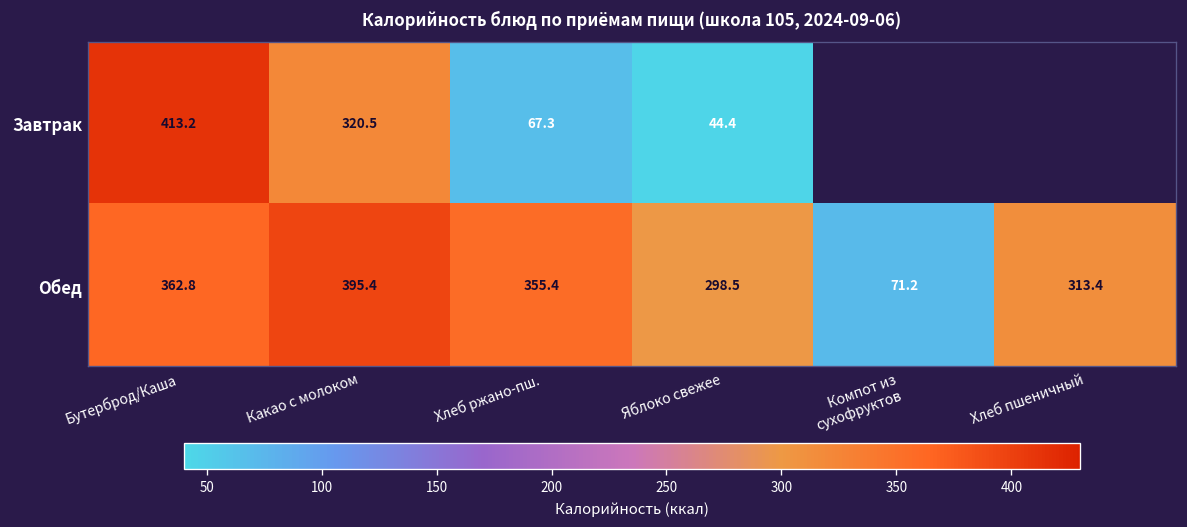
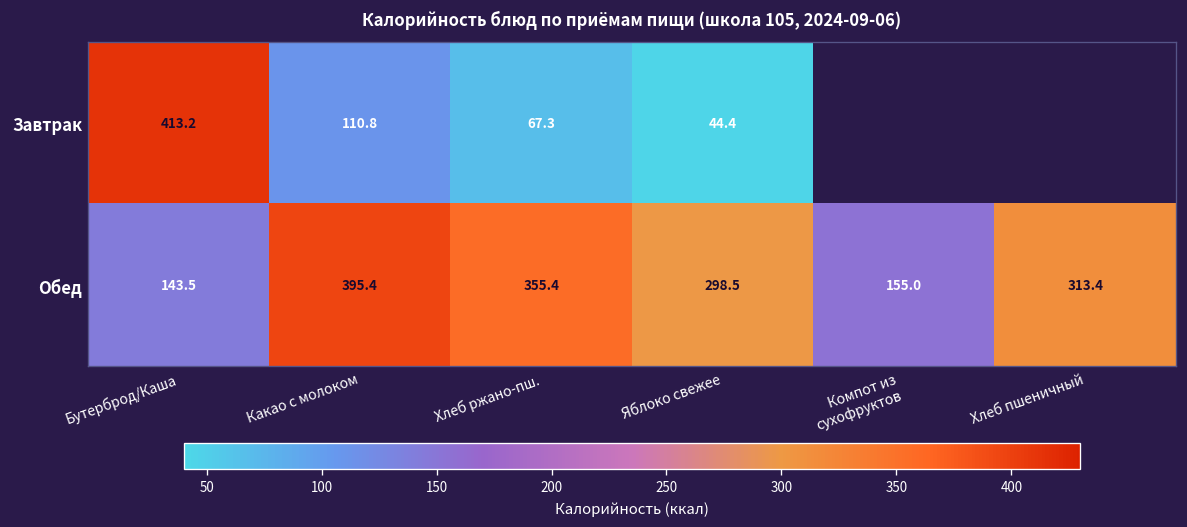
  {
    "Завтрак": {
      "Бутерброд/Каша": 413.2,
-     "Какао с молоком": 320.5,
+     "Какао с молоком": 110.8,
      "Хлеб ржано-пш.": 67.3,
      "Яблоко свежее": 44.4
    },
    "Обед": {
-     "Бутерброд/Каша": 362.8,
+     "Бутерброд/Каша": 143.5,
      "Какао с молоком": 395.4,
      "Хлеб ржано-пш.": 355.4,
      "Яблоко свежее": 298.5,
-     "Компот из сухофруктов": 71.2,
+     "Компот из сухофруктов": 155.0,
      "Хлеб пшеничный": 313.4
    }
  }
